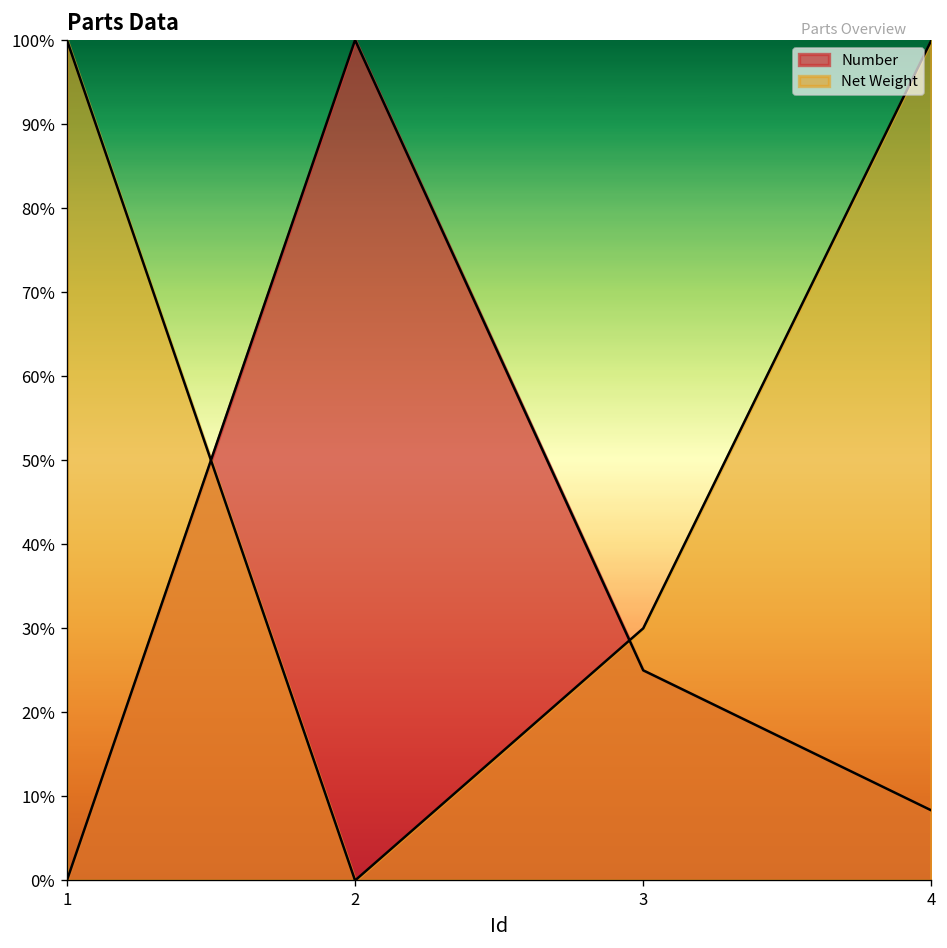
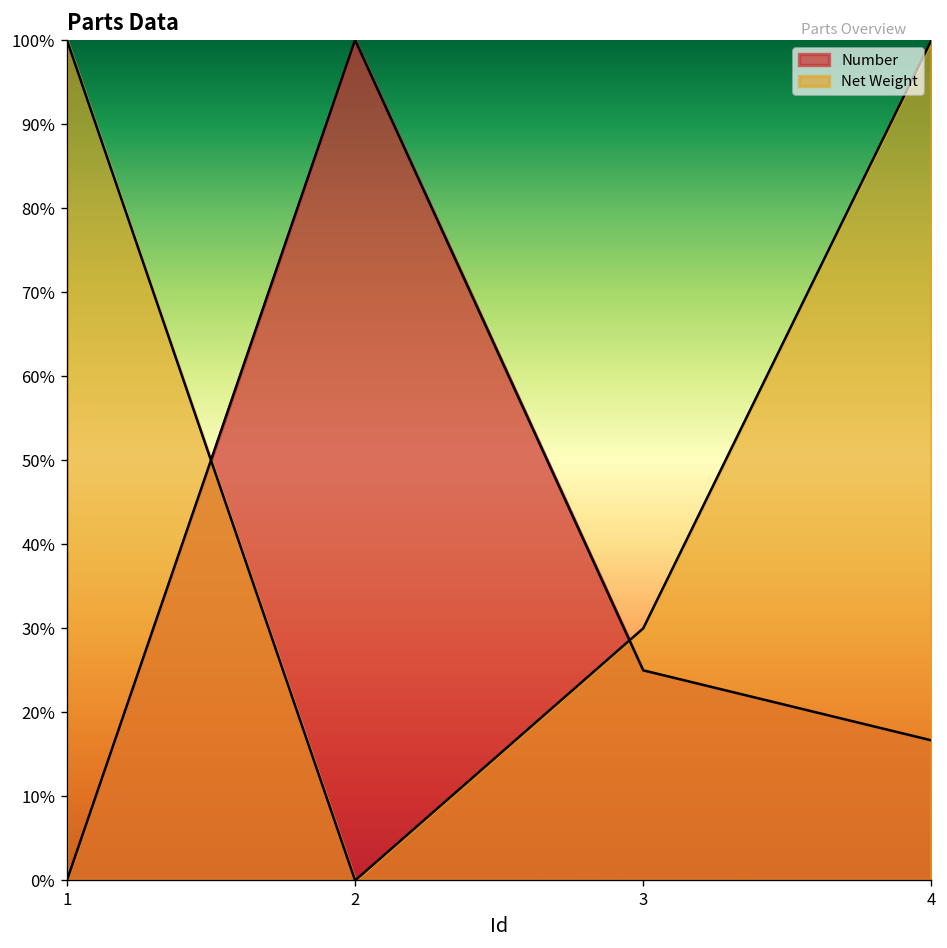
  {
    "Number": {
      "1": "0%",
      "2": "100%",
      "3": "25%",
-     "4": "8%"
+     "4": "17%"
    },
    "Net Weight": {
      "1": "100%",
      "2": "0%",
      "3": "30%",
      "4": "100%"
    }
  }
